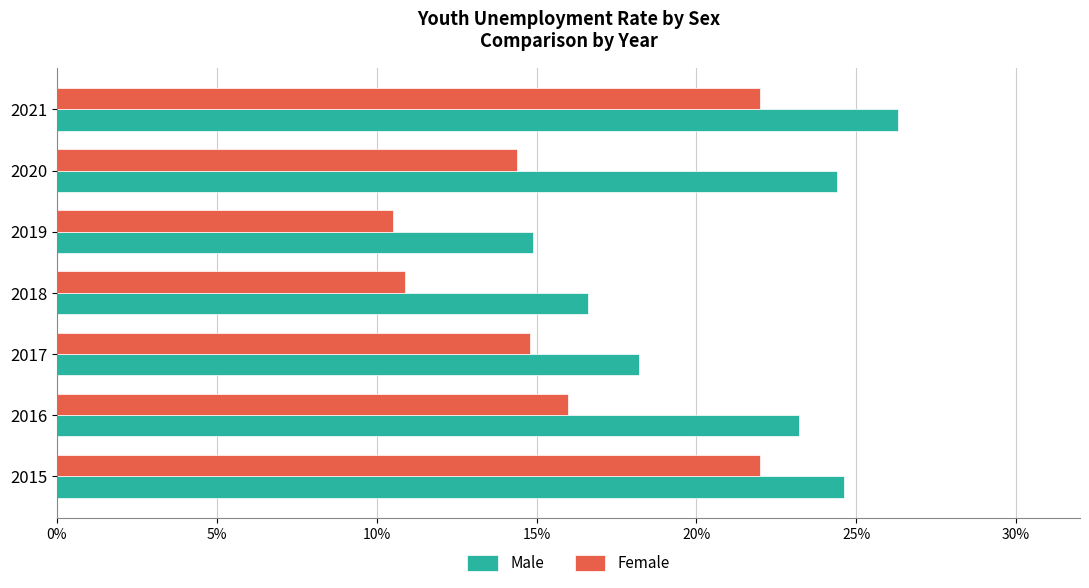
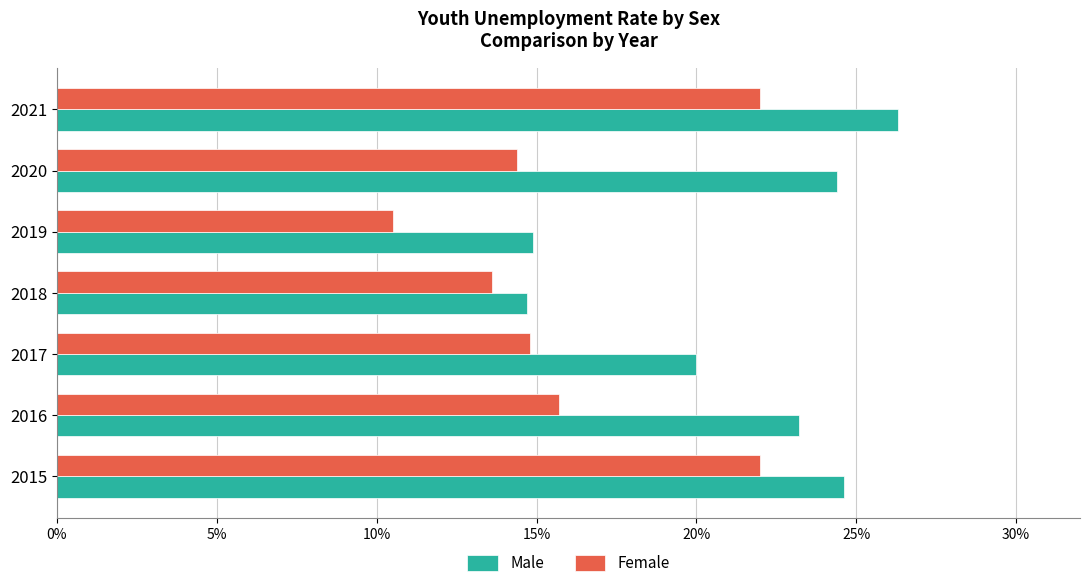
  {
    "Male": {
      "2021": "26.3%",
      "2020": "24.4%",
      "2019": "14.9%",
-     "2018": "16.6%",
-     "2017": "18.2%",
+     "2018": "14.7%",
+     "2017": "20.0%",
      "2016": "23.2%",
      "2015": "24.6%"
    },
    "Female": {
      "2021": "22.0%",
      "2020": "14.4%",
      "2019": "10.5%",
-     "2018": "10.9%",
+     "2018": "13.6%",
      "2017": "14.8%",
-     "2016": "16.0%",
+     "2016": "15.7%",
      "2015": "22.0%"
    }
  }
